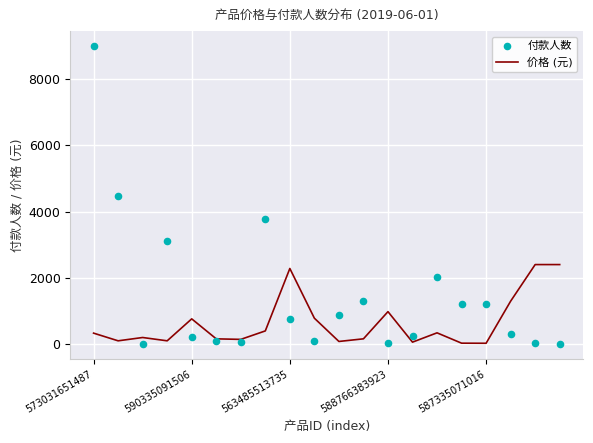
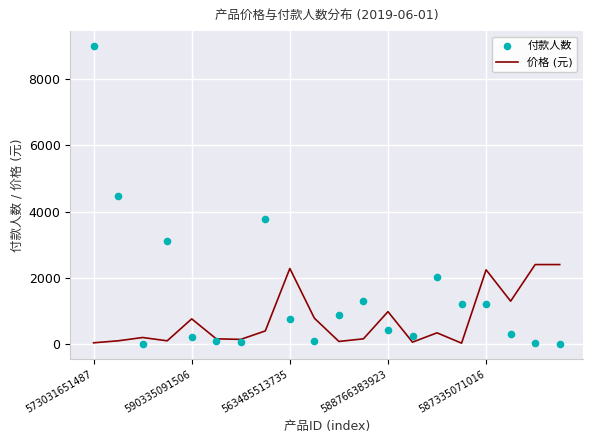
  {
    "价格 (元)": {
-     "573031651487": 300,
+     "573031651487": 0,
      "590335091506": 800,
      "563485513735": 2300,
      "588766383923": 1000,
-     "587335071016": 0
+     "587335071016": 2200
    },
    "付款人数": {
-     "588766383923": 0
+     "588766383923": 400
    }
  }
